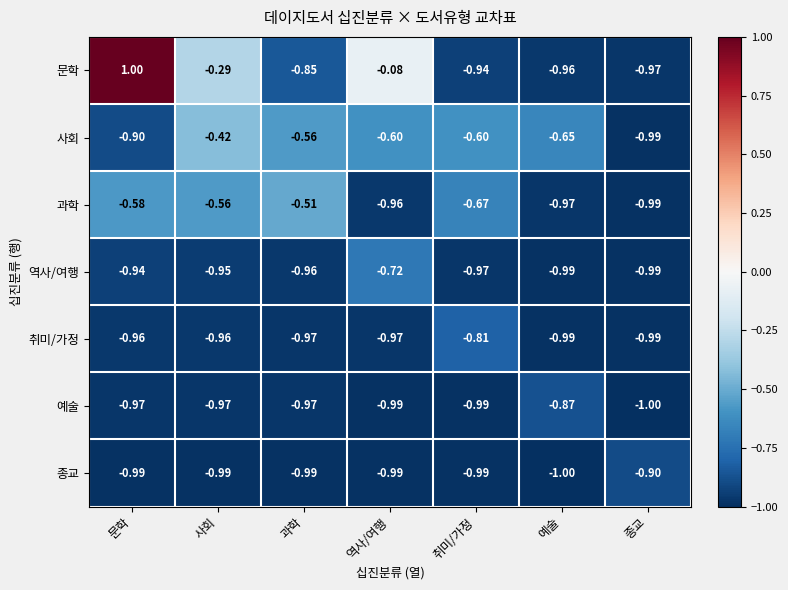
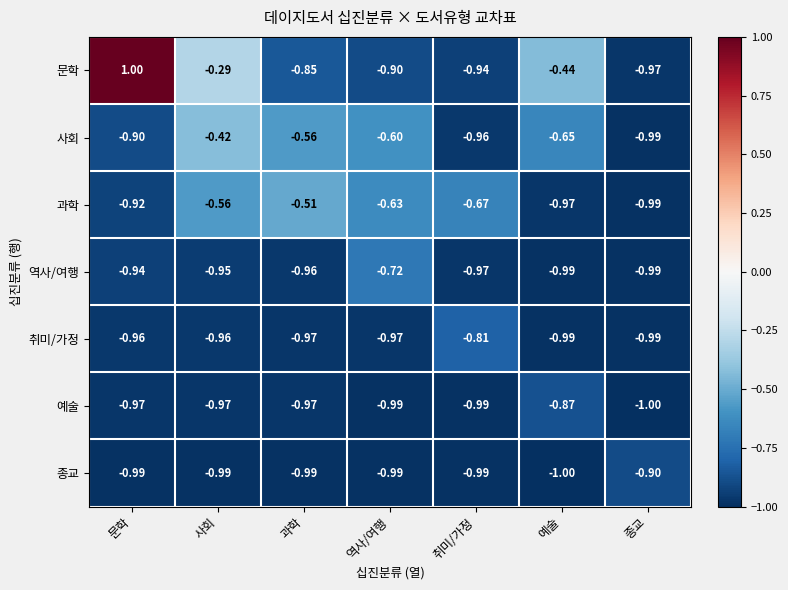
  {
    "문학": {
      "문학": 1.00,
      "사회": -0.29,
      "과학": -0.85,
-     "역사/여행": -0.08,
+     "역사/여행": -0.90,
      "취미/가정": -0.94,
-     "예술": -0.96,
+     "예술": -0.44,
      "종교": -0.97
    },
    "사회": {
      "문학": -0.90,
      "사회": -0.42,
      "과학": -0.56,
      "역사/여행": -0.60,
-     "취미/가정": -0.60,
+     "취미/가정": -0.96,
      "예술": -0.65,
      "종교": -0.99
    },
    "과학": {
-     "문학": -0.58,
+     "문학": -0.92,
      "사회": -0.56,
      "과학": -0.51,
-     "역사/여행": -0.96,
+     "역사/여행": -0.63,
      "취미/가정": -0.67,
      "예술": -0.97,
      "종교": -0.99
    },
    "역사/여행": {
      "문학": -0.94,
      "사회": -0.95,
      "과학": -0.96,
      "역사/여행": -0.72,
      "취미/가정": -0.97,
      "예술": -0.99,
      "종교": -0.99
    },
    "취미/가정": {
      "문학": -0.96,
      "사회": -0.96,
      "과학": -0.97,
      "역사/여행": -0.97,
      "취미/가정": -0.81,
      "예술": -0.99,
      "종교": -0.99
    },
    "예술": {
      "문학": -0.97,
      "사회": -0.97,
      "과학": -0.97,
      "역사/여행": -0.99,
      "취미/가정": -0.99,
      "예술": -0.87,
      "종교": -1.00
    },
    "종교": {
      "문학": -0.99,
      "사회": -0.99,
      "과학": -0.99,
      "역사/여행": -0.99,
      "취미/가정": -0.99,
      "예술": -1.00,
      "종교": -0.90
    }
  }
